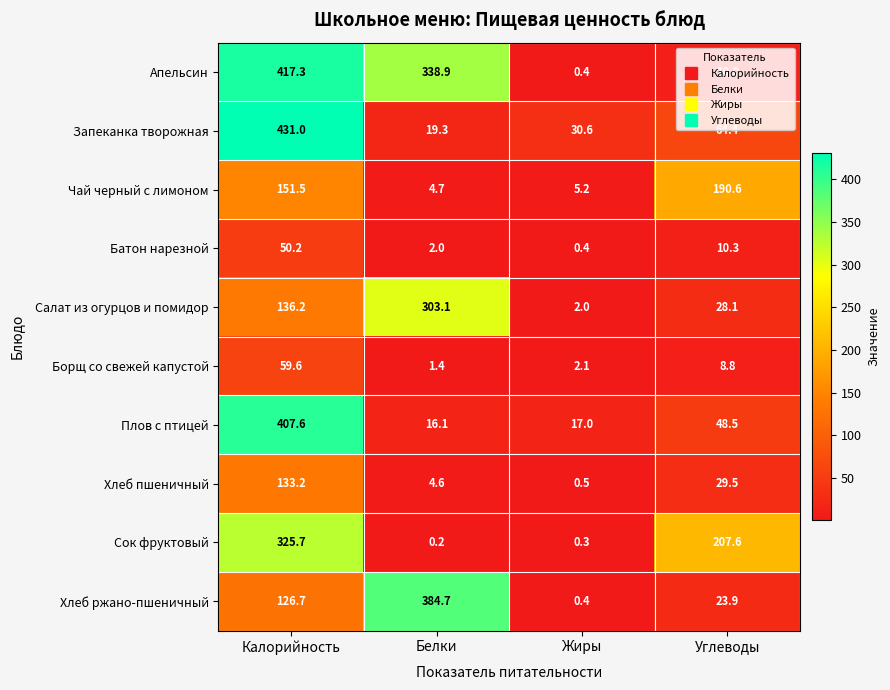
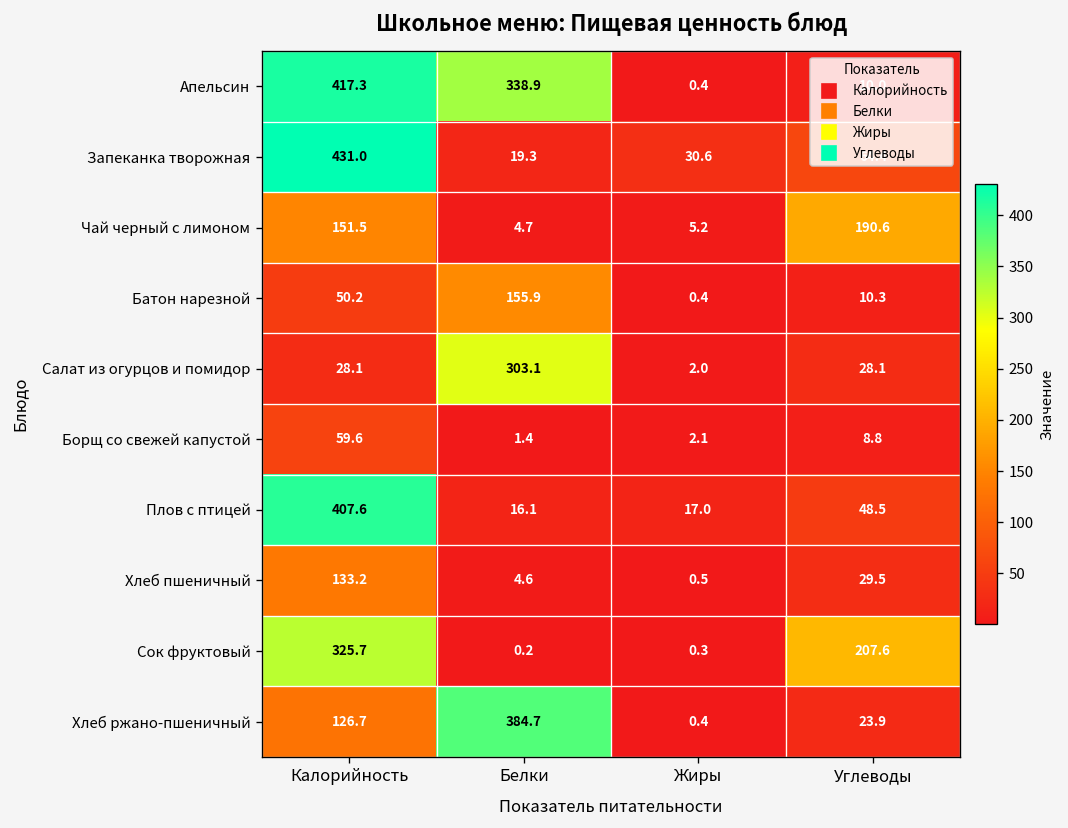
  {
    "Апельсин": {
      "Калорийность": 417.3,
      "Белки": 338.9,
      "Жиры": 0.4
    },
    "Запеканка творожная": {
      "Калорийность": 431.0,
      "Белки": 19.3,
      "Жиры": 30.6
    },
    "Чай черный с лимоном": {
      "Калорийность": 151.5,
      "Белки": 4.7,
      "Жиры": 5.2,
      "Углеводы": 190.6
    },
    "Батон нарезной": {
      "Калорийность": 50.2,
-     "Белки": 2.0,
+     "Белки": 155.9,
      "Жиры": 0.4,
      "Углеводы": 10.3
    },
    "Салат из огурцов и помидор": {
-     "Калорийность": 136.2,
+     "Калорийность": 28.1,
      "Белки": 303.1,
      "Жиры": 2.0,
      "Углеводы": 28.1
    },
    "Борщ со свежей капустой": {
      "Калорийность": 59.6,
      "Белки": 1.4,
      "Жиры": 2.1,
      "Углеводы": 8.8
    },
    "Плов с птицей": {
      "Калорийность": 407.6,
      "Белки": 16.1,
      "Жиры": 17.0,
      "Углеводы": 48.5
    },
    "Хлеб пшеничный": {
      "Калорийность": 133.2,
      "Белки": 4.6,
      "Жиры": 0.5,
      "Углеводы": 29.5
    },
    "Сок фруктовый": {
      "Калорийность": 325.7,
      "Белки": 0.2,
      "Жиры": 0.3,
      "Углеводы": 207.6
    },
    "Хлеб ржано-пшеничный": {
      "Калорийность": 126.7,
      "Белки": 384.7,
      "Жиры": 0.4,
      "Углеводы": 23.9
    }
  }
